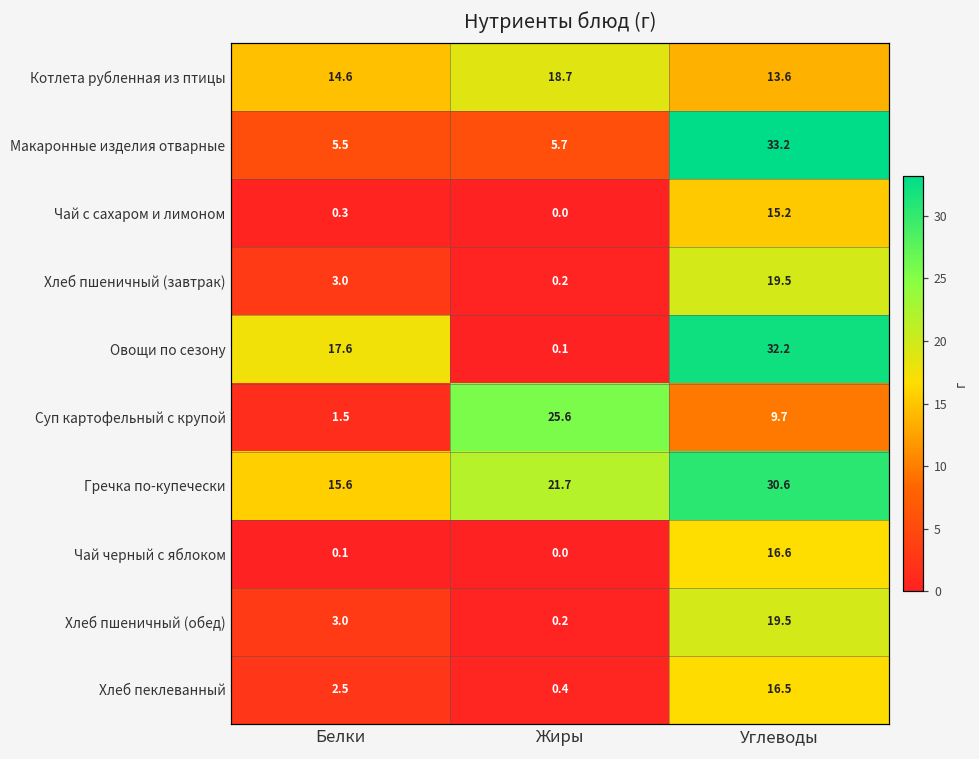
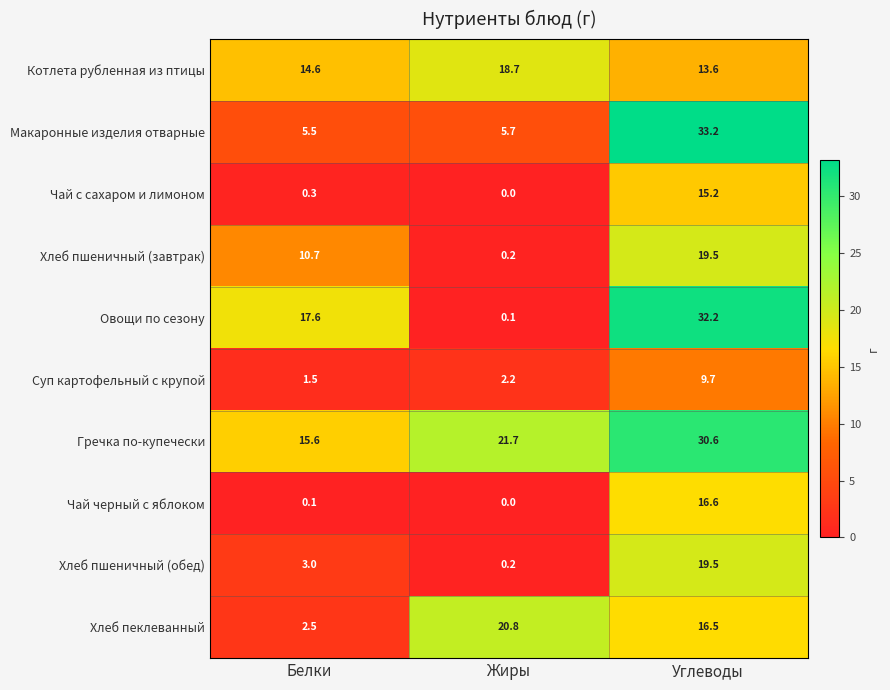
  {
    "Котлета рубленная из птицы": {
      "Белки": 14.6,
      "Жиры": 18.7,
      "Углеводы": 13.6
    },
    "Макаронные изделия отварные": {
      "Белки": 5.5,
      "Жиры": 5.7,
      "Углеводы": 33.2
    },
    "Чай с сахаром и лимоном": {
      "Белки": 0.3,
      "Жиры": 0.0,
      "Углеводы": 15.2
    },
    "Хлеб пшеничный (завтрак)": {
-     "Белки": 3.0,
+     "Белки": 10.7,
      "Жиры": 0.2,
      "Углеводы": 19.5
    },
    "Овощи по сезону": {
      "Белки": 17.6,
      "Жиры": 0.1,
      "Углеводы": 32.2
    },
    "Суп картофельный с крупой": {
      "Белки": 1.5,
-     "Жиры": 25.6,
+     "Жиры": 2.2,
      "Углеводы": 9.7
    },
    "Гречка по-купечески": {
      "Белки": 15.6,
      "Жиры": 21.7,
      "Углеводы": 30.6
    },
    "Чай черный с яблоком": {
      "Белки": 0.1,
      "Жиры": 0.0,
      "Углеводы": 16.6
    },
    "Хлеб пшеничный (обед)": {
      "Белки": 3.0,
      "Жиры": 0.2,
      "Углеводы": 19.5
    },
    "Хлеб пеклеванный": {
      "Белки": 2.5,
-     "Жиры": 0.4,
+     "Жиры": 20.8,
      "Углеводы": 16.5
    }
  }
